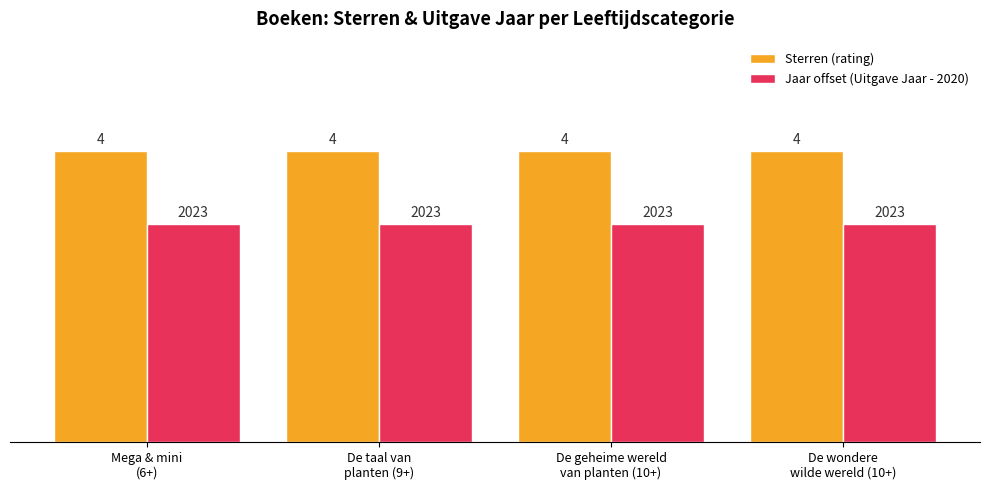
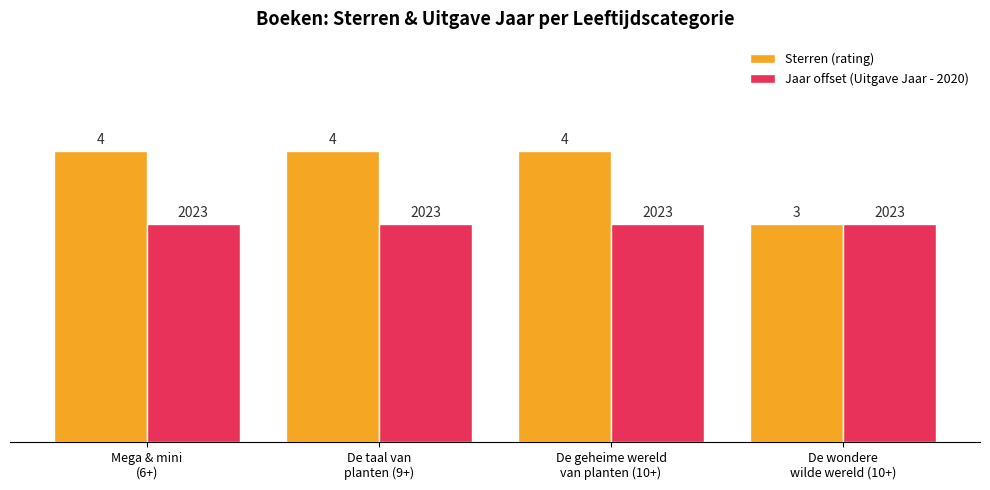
  {
    "Sterren (rating)": {
      "Mega & mini (6+)": 4,
      "De taal van planten (9+)": 4,
      "De geheime wereld van planten (10+)": 4,
-     "De wondere wilde wereld (10+)": 4
+     "De wondere wilde wereld (10+)": 3
    }
  }
